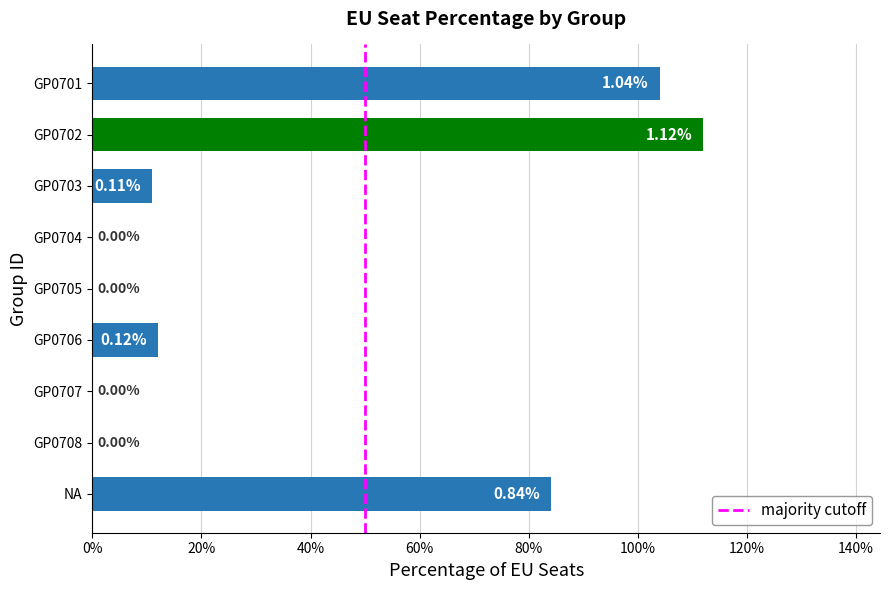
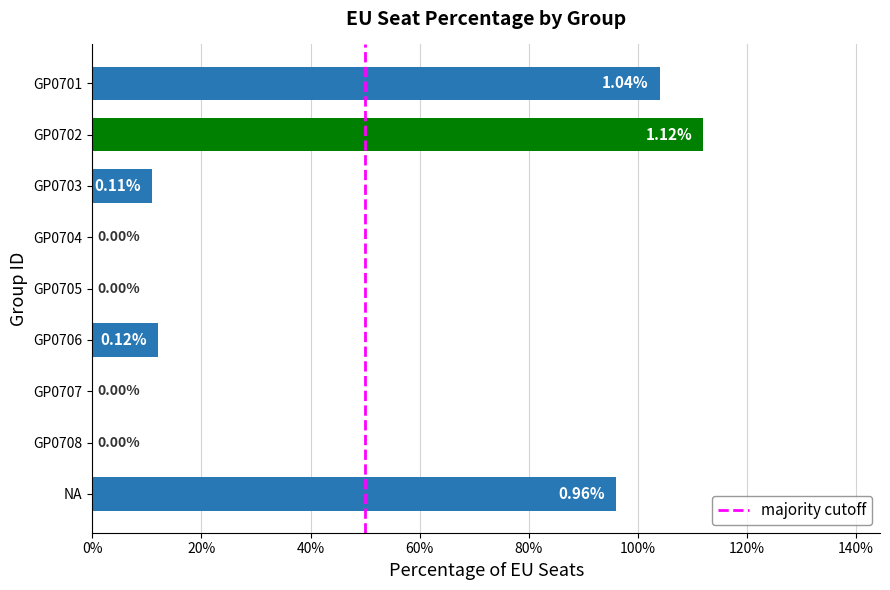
  {
    "GP0701": "1.04%",
    "GP0702": "1.12%",
    "GP0703": "0.11%",
    "GP0704": "0.00%",
    "GP0705": "0.00%",
    "GP0706": "0.12%",
    "GP0707": "0.00%",
    "GP0708": "0.00%",
-   "NA": "0.84%"
+   "NA": "0.96%"
  }
